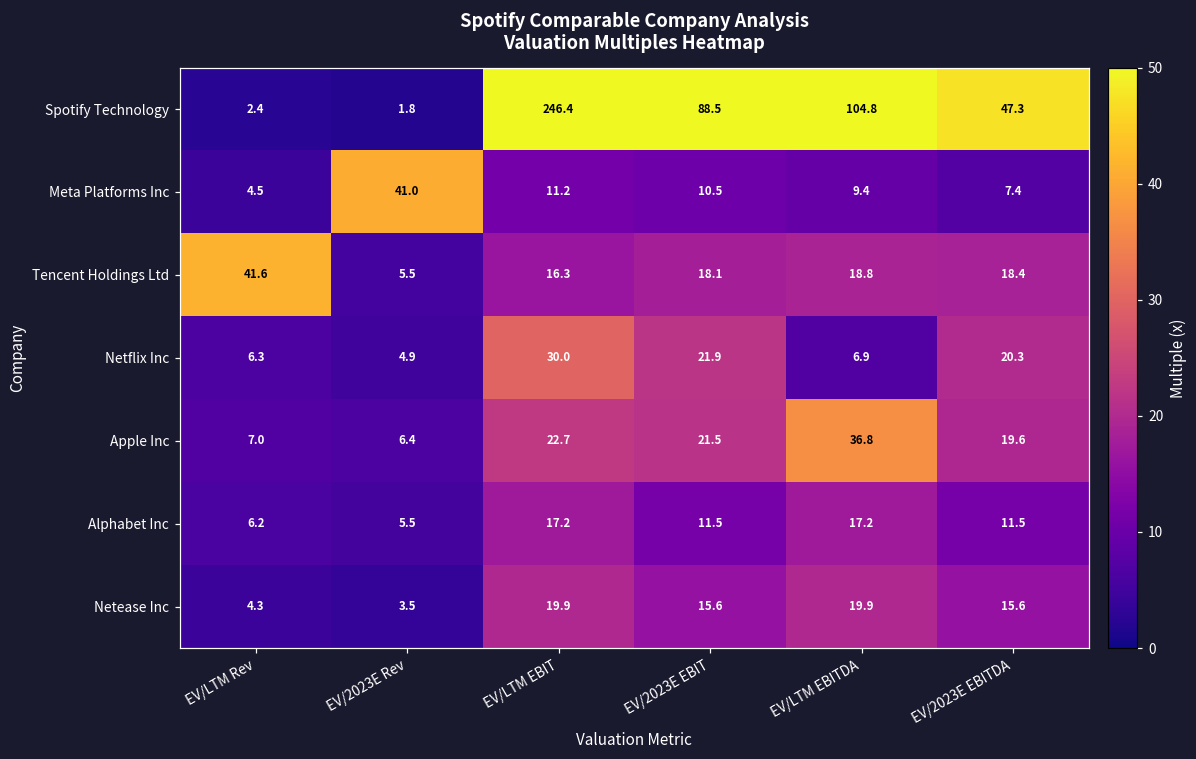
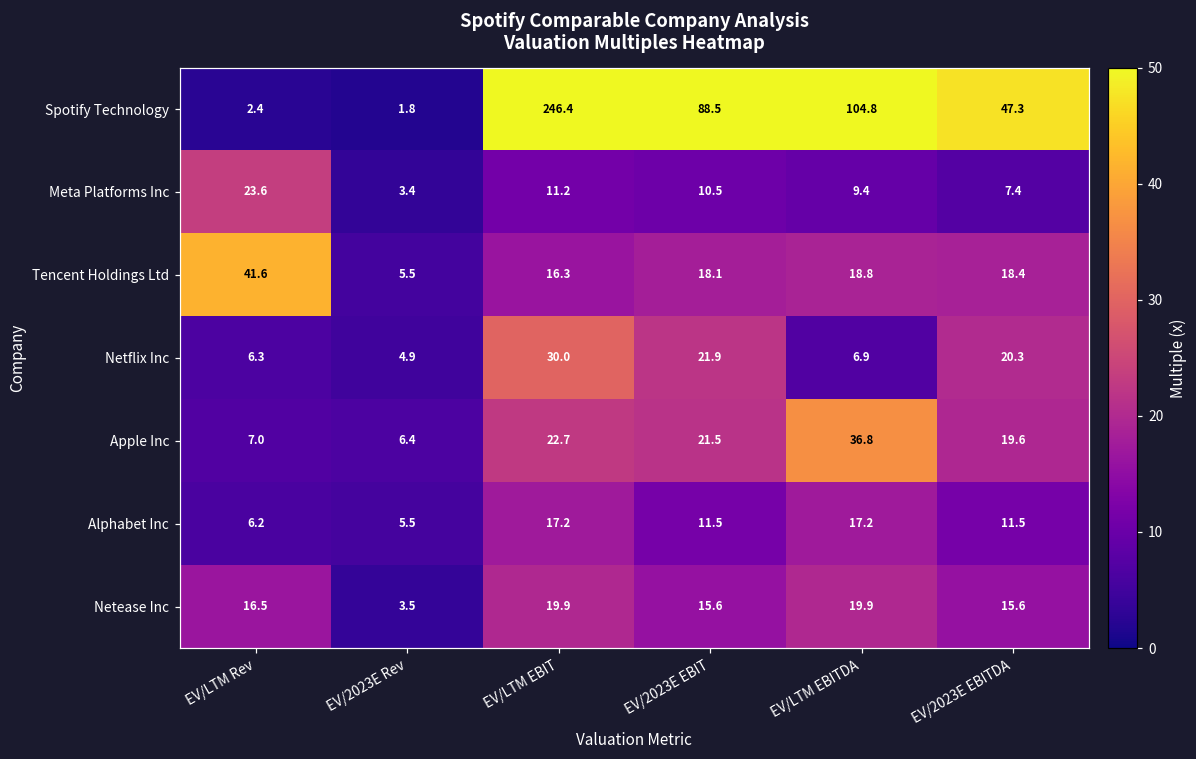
  {
    "Spotify Technology": {
      "EV/LTM Rev": 2.4,
      "EV/2023E Rev": 1.8,
      "EV/LTM EBIT": 246.4,
      "EV/2023E EBIT": 88.5,
      "EV/LTM EBITDA": 104.8,
      "EV/2023E EBITDA": 47.3
    },
    "Meta Platforms Inc": {
-     "EV/LTM Rev": 4.5,
-     "EV/2023E Rev": 41.0,
+     "EV/LTM Rev": 23.6,
+     "EV/2023E Rev": 3.4,
      "EV/LTM EBIT": 11.2,
      "EV/2023E EBIT": 10.5,
      "EV/LTM EBITDA": 9.4,
      "EV/2023E EBITDA": 7.4
    },
    "Tencent Holdings Ltd": {
      "EV/LTM Rev": 41.6,
      "EV/2023E Rev": 5.5,
      "EV/LTM EBIT": 16.3,
      "EV/2023E EBIT": 18.1,
      "EV/LTM EBITDA": 18.8,
      "EV/2023E EBITDA": 18.4
    },
    "Netflix Inc": {
      "EV/LTM Rev": 6.3,
      "EV/2023E Rev": 4.9,
      "EV/LTM EBIT": 30.0,
      "EV/2023E EBIT": 21.9,
      "EV/LTM EBITDA": 6.9,
      "EV/2023E EBITDA": 20.3
    },
    "Apple Inc": {
      "EV/LTM Rev": 7.0,
      "EV/2023E Rev": 6.4,
      "EV/LTM EBIT": 22.7,
      "EV/2023E EBIT": 21.5,
      "EV/LTM EBITDA": 36.8,
      "EV/2023E EBITDA": 19.6
    },
    "Alphabet Inc": {
      "EV/LTM Rev": 6.2,
      "EV/2023E Rev": 5.5,
      "EV/LTM EBIT": 17.2,
      "EV/2023E EBIT": 11.5,
      "EV/LTM EBITDA": 17.2,
      "EV/2023E EBITDA": 11.5
    },
    "Netease Inc": {
-     "EV/LTM Rev": 4.3,
+     "EV/LTM Rev": 16.5,
      "EV/2023E Rev": 3.5,
      "EV/LTM EBIT": 19.9,
      "EV/2023E EBIT": 15.6,
      "EV/LTM EBITDA": 19.9,
      "EV/2023E EBITDA": 15.6
    }
  }
